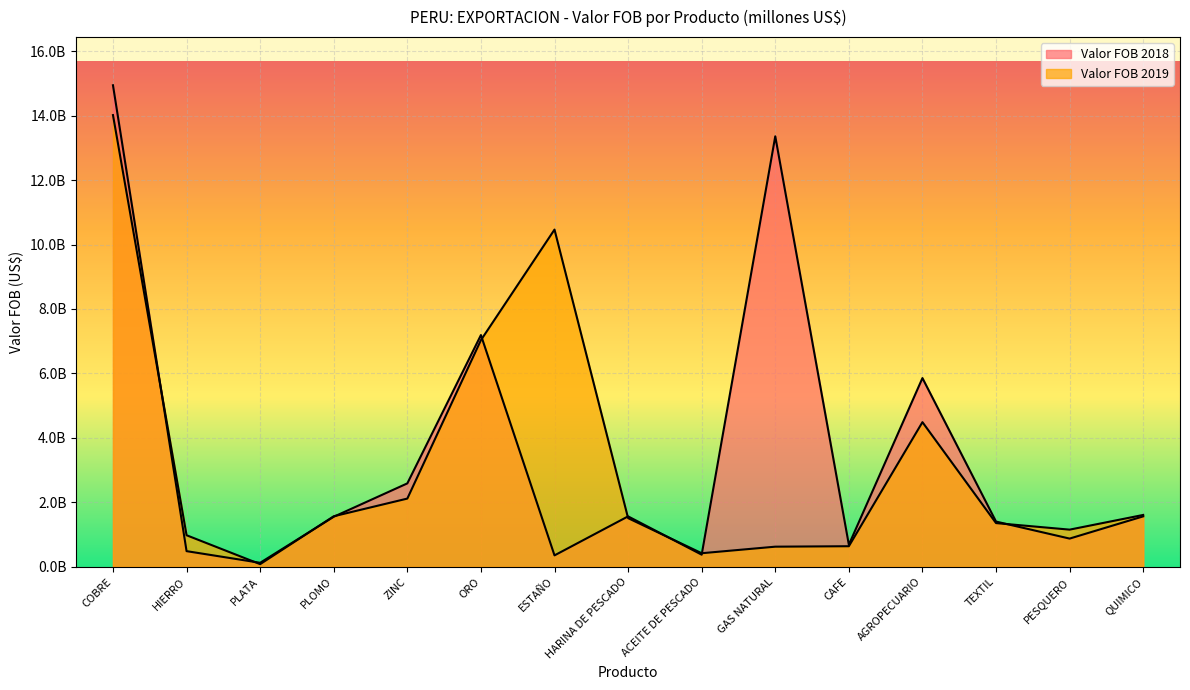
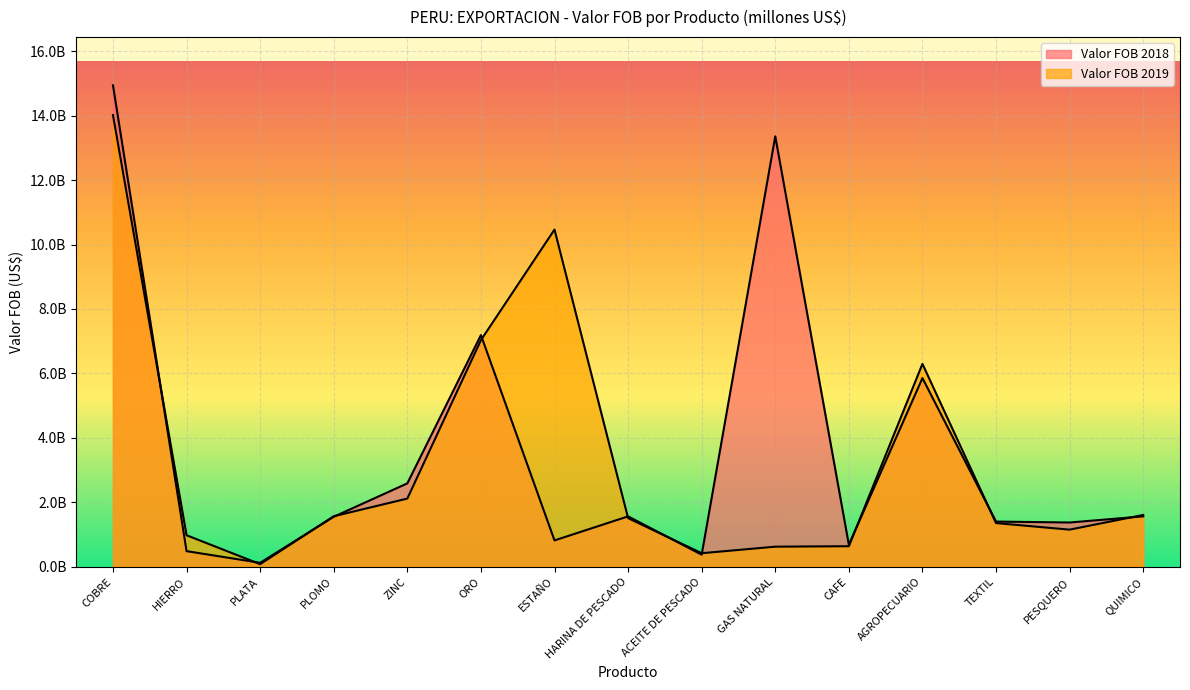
  {
    "Valor FOB 2018": {
      "COBRE": 14900000000,
      "HIERRO": 500000000,
      "ZINC": 2600000000,
      "ORO": 7200000000,
-     "ESTAÑO": 400000000,
+     "ESTAÑO": 800000000,
      "GAS NATURAL": 13400000000,
      "AGROPECUARIO": 5900000000,
-     "PESQUERO": 900000000
+     "PESQUERO": 1400000000
    },
    "Valor FOB 2019": {
      "COBRE": 14000000000,
      "HIERRO": 1000000000,
      "ZINC": 2100000000,
      "ORO": 7000000000,
      "ESTAÑO": 10500000000,
      "GAS NATURAL": 600000000,
-     "AGROPECUARIO": 4500000000,
+     "AGROPECUARIO": 6300000000,
      "PESQUERO": 1200000000
    }
  }
